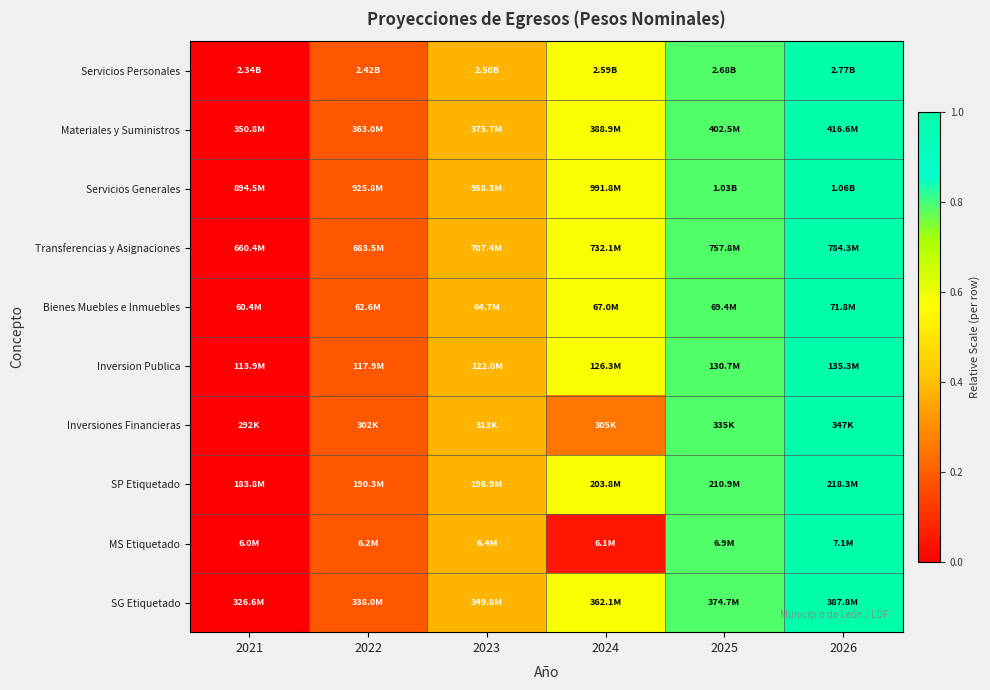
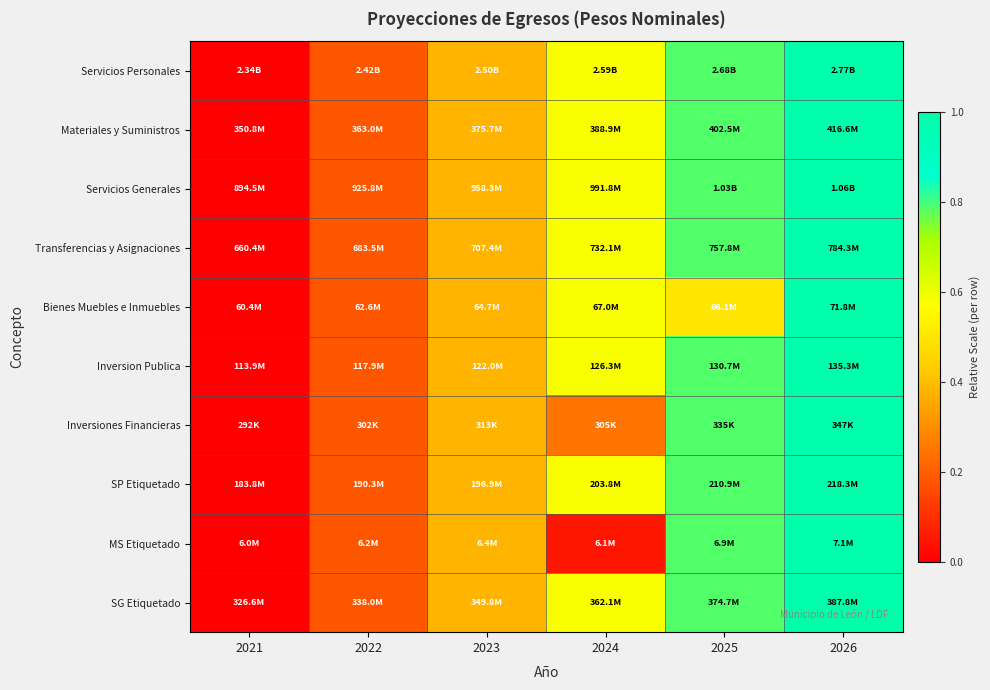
  {
    "Servicios Personales": {
      "2021": "2.34B",
      "2022": "2.42B",
      "2023": "2.50B",
      "2024": "2.59B",
      "2025": "2.68B",
      "2026": "2.77B"
    },
    "Materiales y Suministros": {
      "2021": "350.8M",
      "2022": "363.0M",
      "2023": "375.7M",
      "2024": "388.9M",
      "2025": "402.5M",
      "2026": "416.6M"
    },
    "Servicios Generales": {
      "2021": "894.5M",
      "2022": "925.8M",
      "2023": "958.3M",
      "2024": "991.8M",
      "2025": "1.03B",
      "2026": "1.06B"
    },
    "Transferencias y Asignaciones": {
      "2021": "660.4M",
      "2022": "683.5M",
      "2023": "707.4M",
      "2024": "732.1M",
      "2025": "757.8M",
      "2026": "784.3M"
    },
    "Bienes Muebles e Inmuebles": {
      "2021": "60.4M",
      "2022": "62.6M",
      "2023": "64.7M",
      "2024": "67.0M",
-     "2025": "69.4M",
+     "2025": "66.1M",
      "2026": "71.8M"
    },
    "Inversion Publica": {
      "2021": "113.9M",
      "2022": "117.9M",
      "2023": "122.0M",
      "2024": "126.3M",
      "2025": "130.7M",
      "2026": "135.3M"
    },
    "Inversiones Financieras": {
      "2021": "292K",
      "2022": "302K",
      "2023": "313K",
      "2024": "305K",
      "2025": "335K",
      "2026": "347K"
    },
    "SP Etiquetado": {
      "2021": "183.8M",
      "2022": "190.3M",
      "2023": "196.9M",
      "2024": "203.8M",
      "2025": "210.9M",
      "2026": "218.3M"
    },
    "MS Etiquetado": {
      "2021": "6.0M",
      "2022": "6.2M",
      "2023": "6.4M",
      "2024": "6.1M",
      "2025": "6.9M",
      "2026": "7.1M"
    },
    "SG Etiquetado": {
      "2021": "326.6M",
      "2022": "338.0M",
      "2023": "349.8M",
      "2024": "362.1M",
      "2025": "374.7M"
    }
  }
